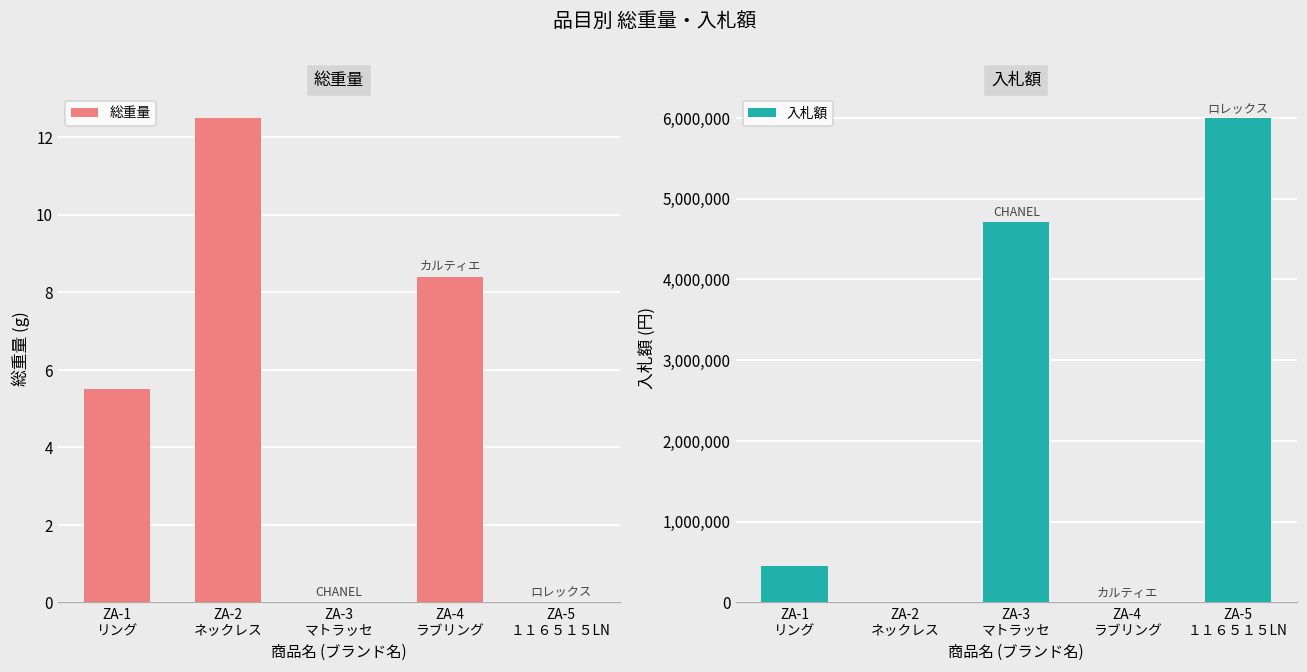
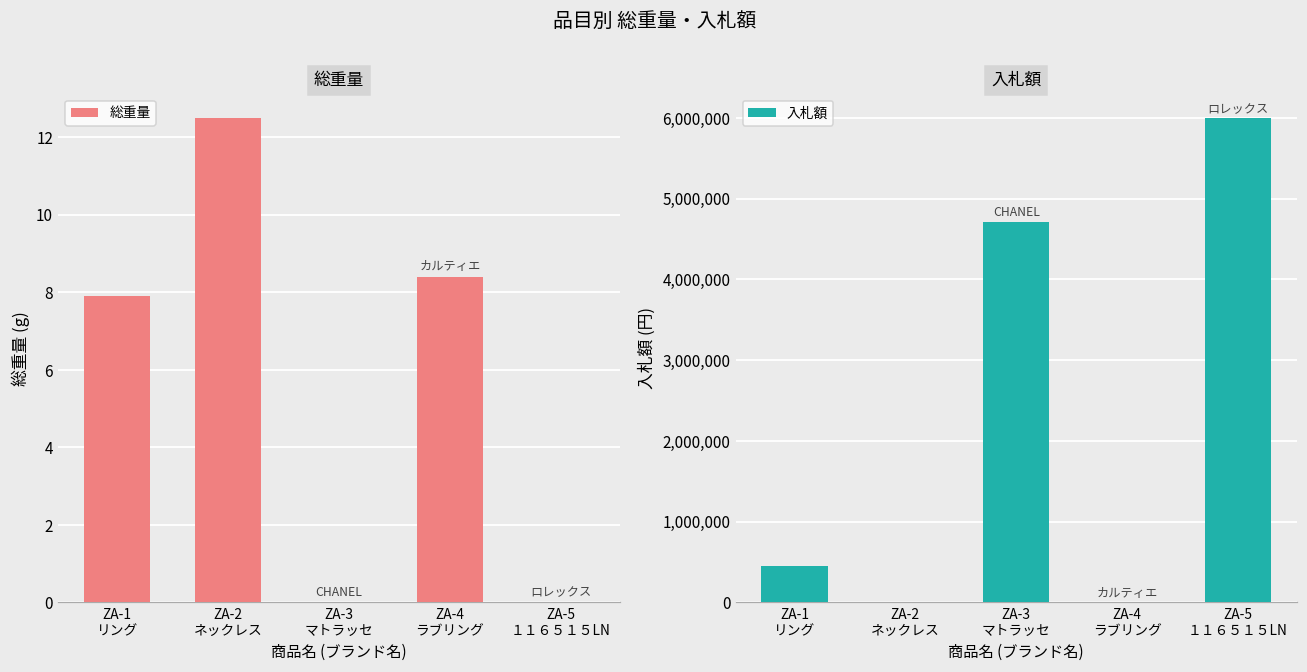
  {
    "総重量": {
-     "ZA-1 リング": "5.5",
+     "ZA-1 リング": "7.9",
      "ZA-2 ネックレス": "12.5",
      "ZA-3 マトラッセ": "0.0",
      "ZA-4 ラブリング": "8.4",
      "ZA-5 １１６５１５LN": "0.0"
    },
    "入札額": {
      "ZA-1 リング": "400,000",
      "ZA-2 ネックレス": "0",
      "ZA-3 マトラッセ": "4,700,000",
      "ZA-4 ラブリング": "0",
      "ZA-5 １１６５１５LN": "6,000,000"
    }
  }
